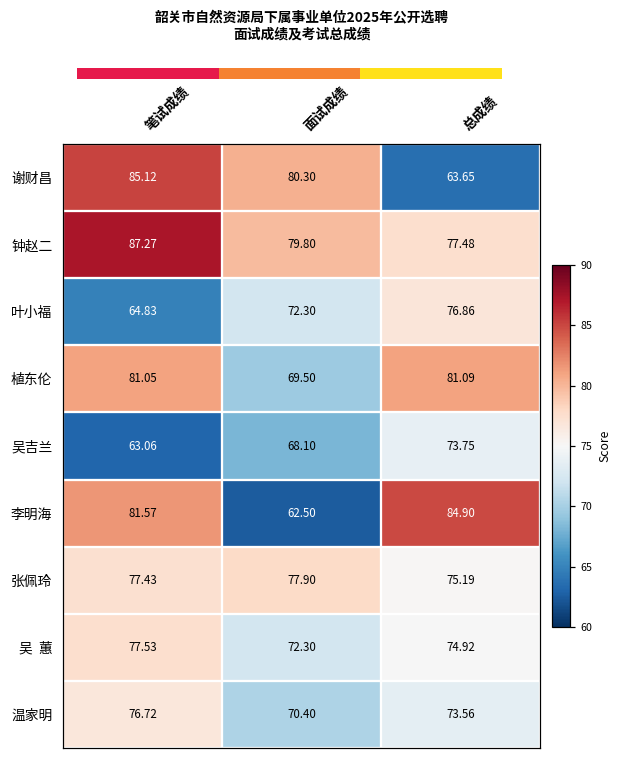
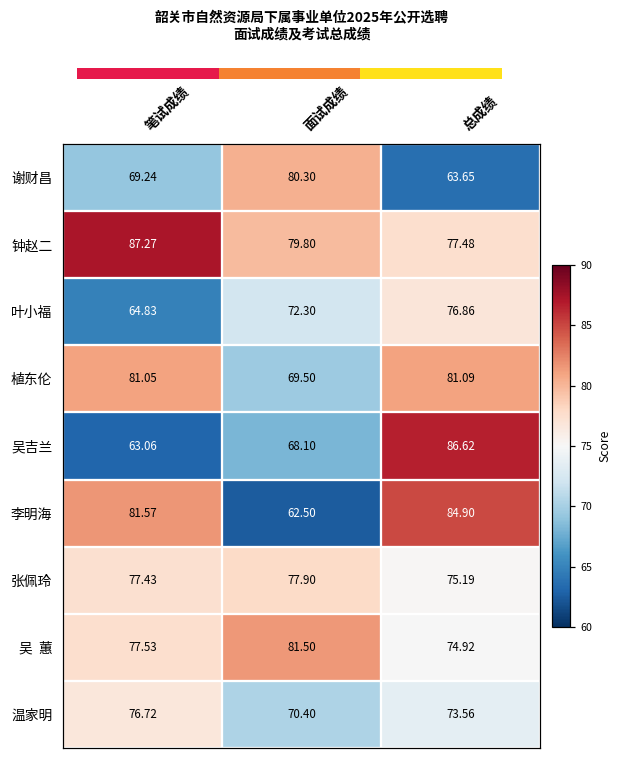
  {
    "韶关市自然资源局下属事业单位2025年公开选聘 面试成绩及考试总成绩": {
      "谢财昌": {
-       "笔试成绩": 85.12,
+       "笔试成绩": 69.24,
        "面试成绩": 80.30,
        "总成绩": 63.65
      },
      "钟赵二": {
        "笔试成绩": 87.27,
        "面试成绩": 79.80,
        "总成绩": 77.48
      },
      "叶小福": {
        "笔试成绩": 64.83,
        "面试成绩": 72.30,
        "总成绩": 76.86
      },
      "植东伦": {
        "笔试成绩": 81.05,
        "面试成绩": 69.50,
        "总成绩": 81.09
      },
      "吴吉兰": {
        "笔试成绩": 63.06,
        "面试成绩": 68.10,
-       "总成绩": 73.75
+       "总成绩": 86.62
      },
      "李明海": {
        "笔试成绩": 81.57,
        "面试成绩": 62.50,
        "总成绩": 84.90
      },
      "张佩玲": {
        "笔试成绩": 77.43,
        "面试成绩": 77.90,
        "总成绩": 75.19
      },
      "吴 蕙": {
        "笔试成绩": 77.53,
-       "面试成绩": 72.30,
+       "面试成绩": 81.50,
        "总成绩": 74.92
      },
      "温家明": {
        "笔试成绩": 76.72,
        "面试成绩": 70.40,
        "总成绩": 73.56
      }
    }
  }
